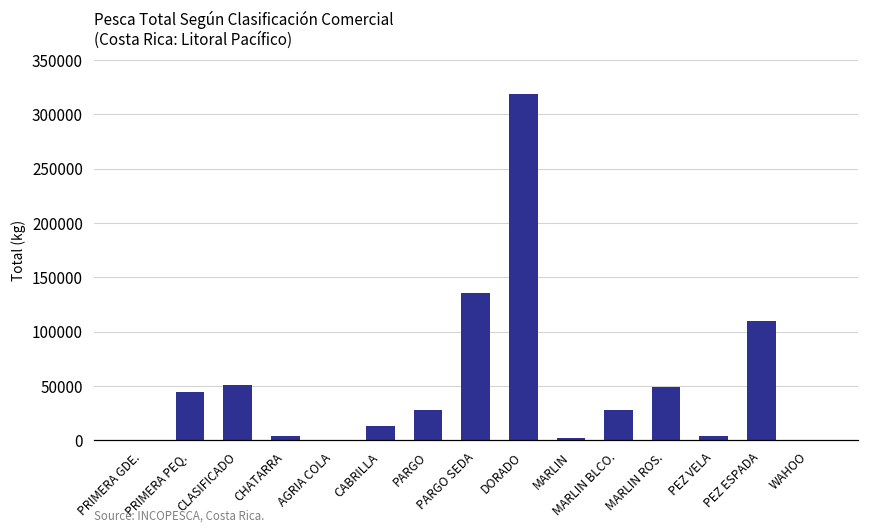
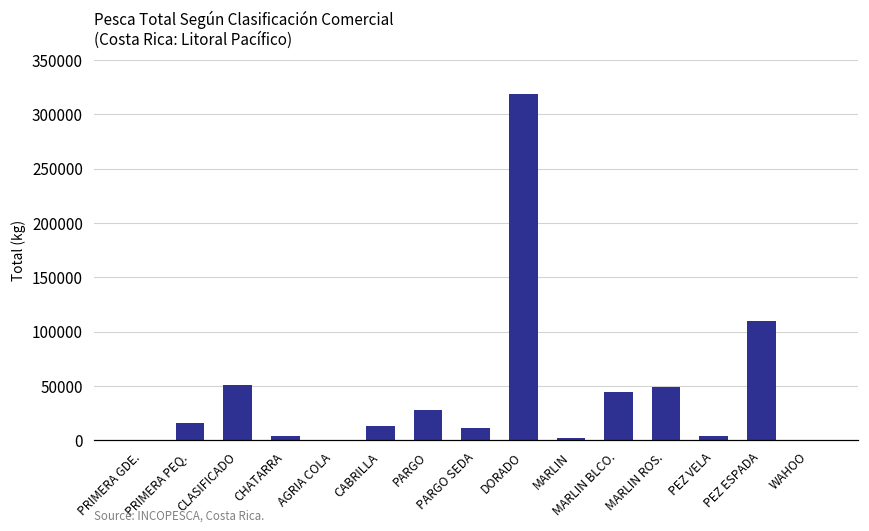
  {
-   "PRIMERA PEQ.": 40000,
+   "PRIMERA PEQ.": 20000,
    "CLASIFICADO": 50000,
    "CHATARRA": 0,
    "CABRILLA": 10000,
    "PARGO": 30000,
-   "PARGO SEDA": 140000,
+   "PARGO SEDA": 10000,
    "DORADO": 320000,
    "MARLIN": 0,
-   "MARLIN BLCO.": 30000,
+   "MARLIN BLCO.": 40000,
    "MARLIN ROS.": 50000,
    "PEZ VELA": 0,
    "PEZ ESPADA": 110000
  }
